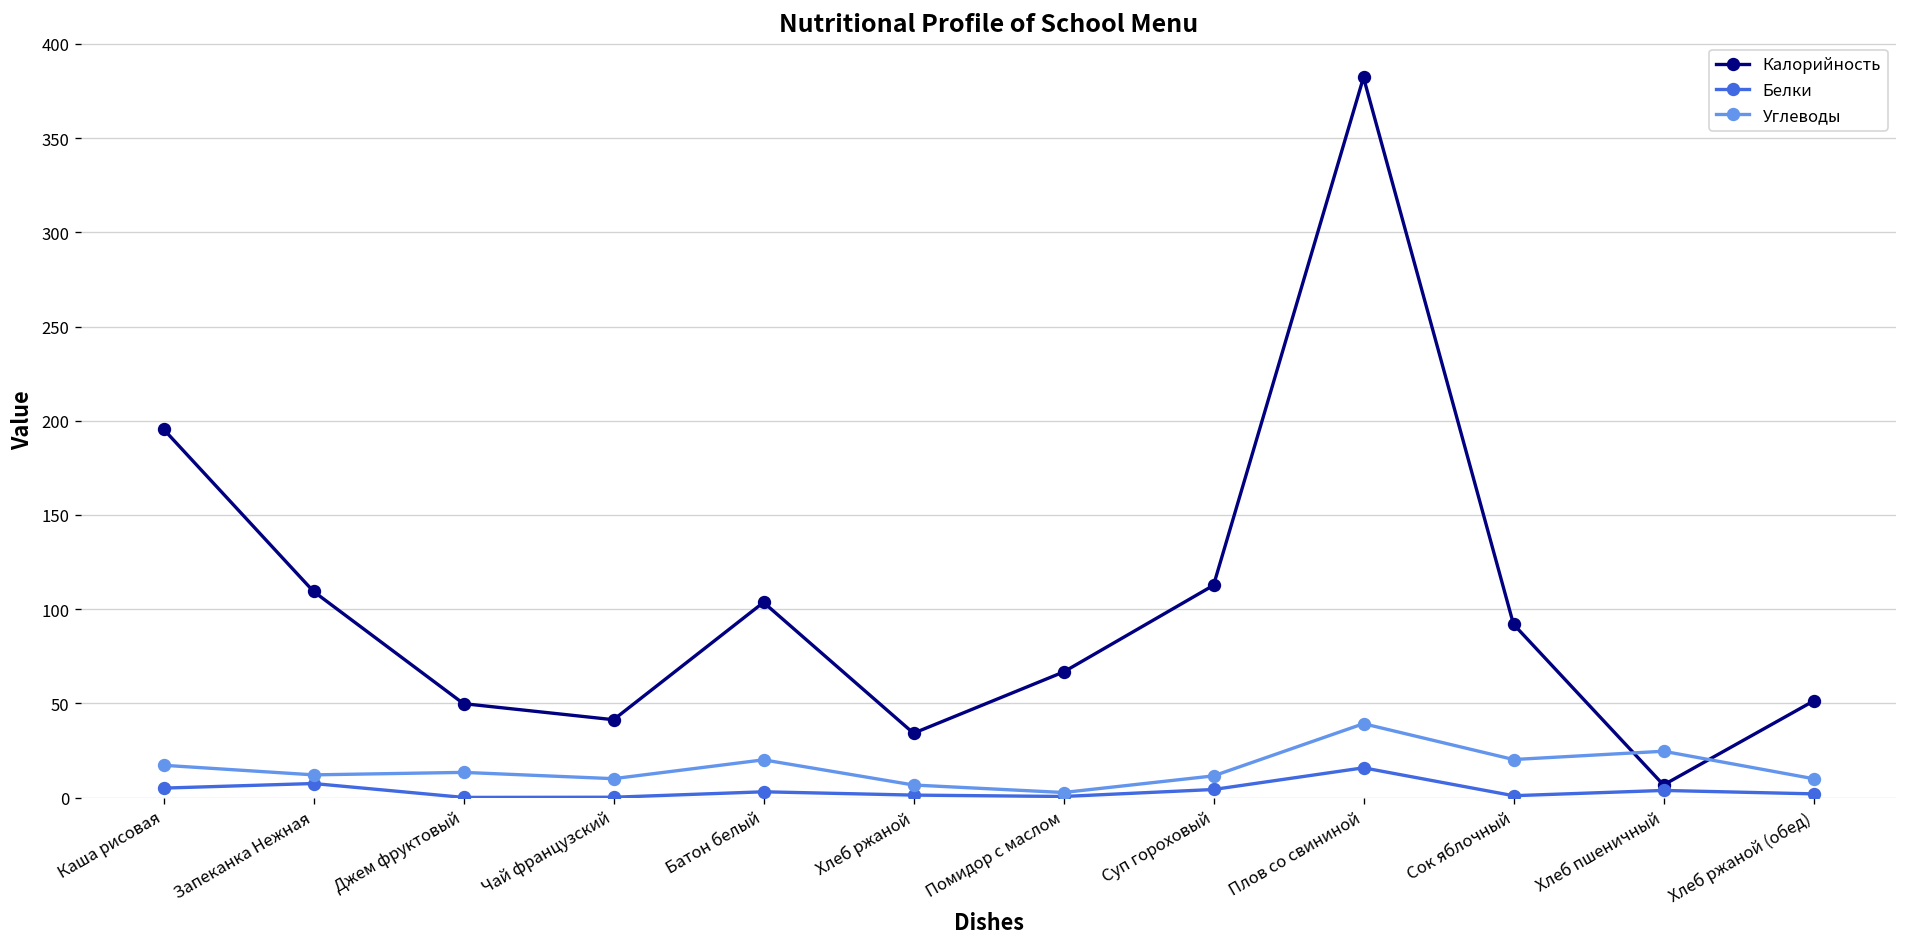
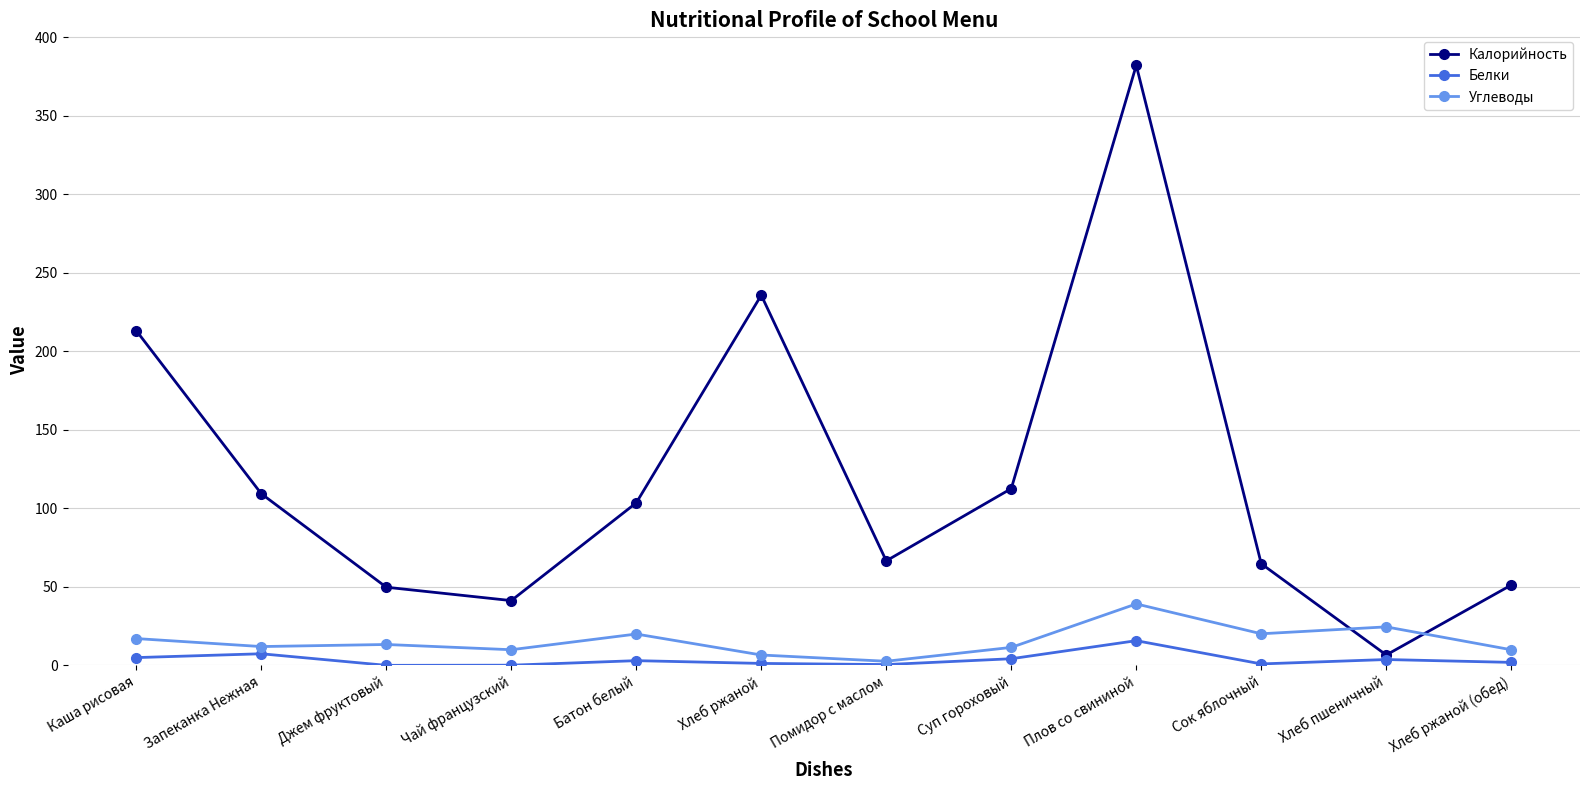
  {
    "Калорийность": {
-     "Каша рисовая": 196,
+     "Каша рисовая": 213,
      "Запеканка Нежная": 109,
      "Джем фруктовый": 50,
      "Чай французский": 41,
      "Батон белый": 104,
-     "Хлеб ржаной": 34,
+     "Хлеб ржаной": 236,
      "Помидор с маслом": 67,
      "Суп гороховый": 113,
      "Плов со свининой": 382,
-     "Сок яблочный": 92,
+     "Сок яблочный": 65,
      "Хлеб пшеничный": 7,
      "Хлеб ржаной (обед)": 51
    }
  }
